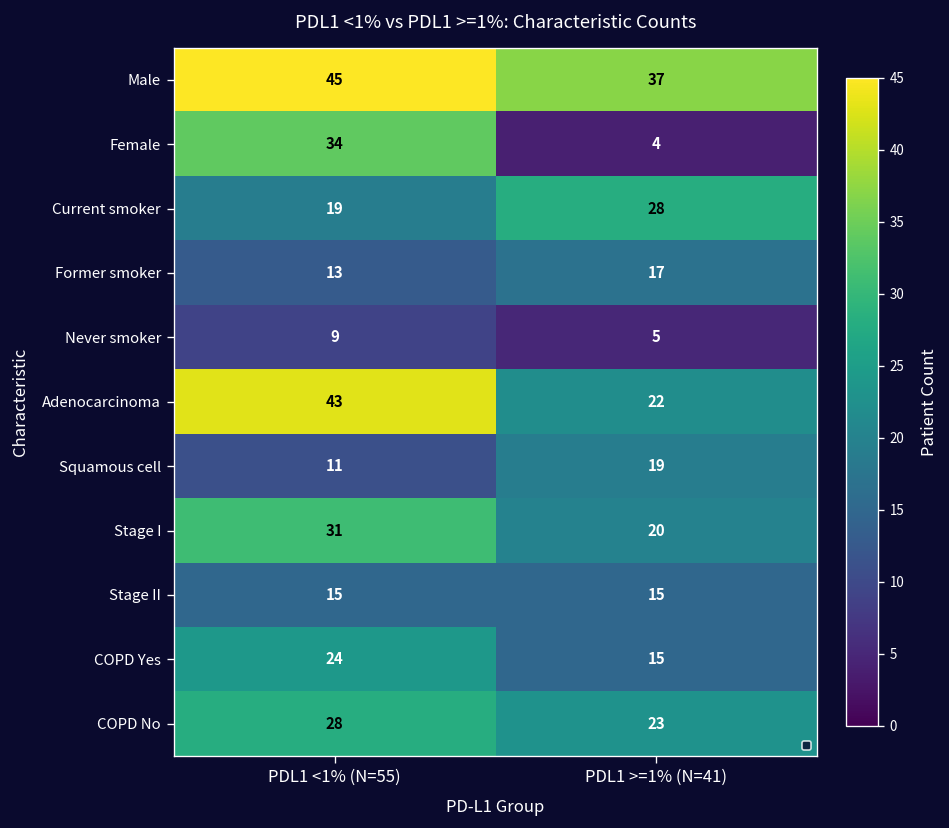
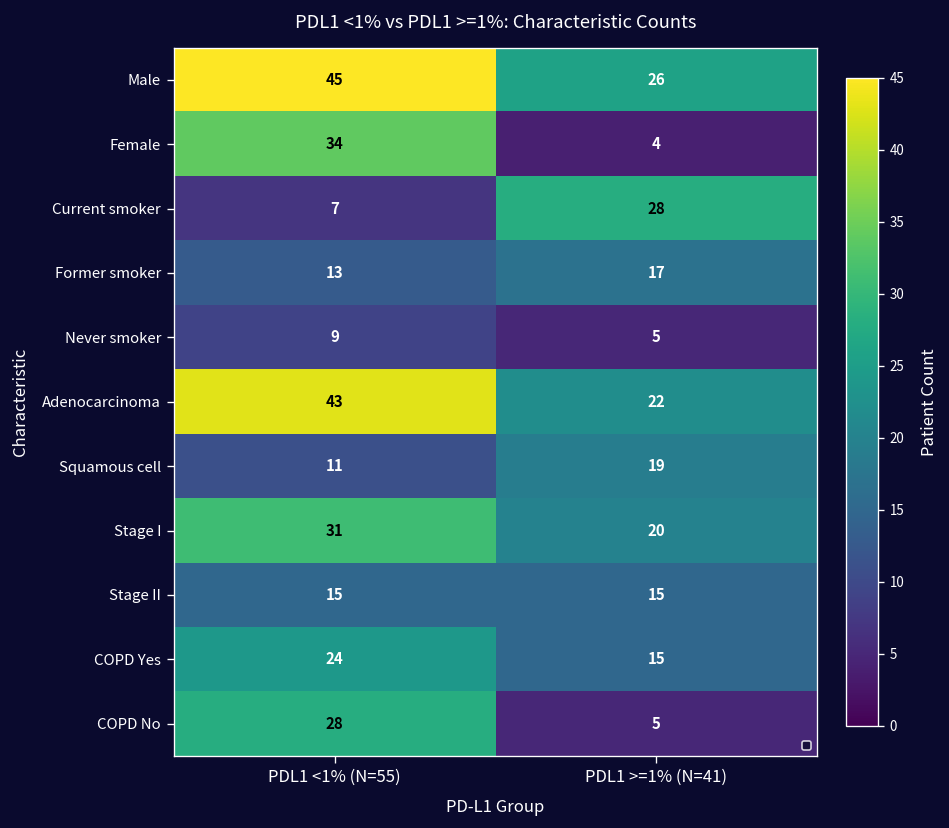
  {
    "Male": {
      "PDL1 <1% (N=55)": 45,
-     "PDL1 >=1% (N=41)": 37
+     "PDL1 >=1% (N=41)": 26
    },
    "Female": {
      "PDL1 <1% (N=55)": 34,
      "PDL1 >=1% (N=41)": 4
    },
    "Current smoker": {
-     "PDL1 <1% (N=55)": 19,
+     "PDL1 <1% (N=55)": 7,
      "PDL1 >=1% (N=41)": 28
    },
    "Former smoker": {
      "PDL1 <1% (N=55)": 13,
      "PDL1 >=1% (N=41)": 17
    },
    "Never smoker": {
      "PDL1 <1% (N=55)": 9,
      "PDL1 >=1% (N=41)": 5
    },
    "Adenocarcinoma": {
      "PDL1 <1% (N=55)": 43,
      "PDL1 >=1% (N=41)": 22
    },
    "Squamous cell": {
      "PDL1 <1% (N=55)": 11,
      "PDL1 >=1% (N=41)": 19
    },
    "Stage I": {
      "PDL1 <1% (N=55)": 31,
      "PDL1 >=1% (N=41)": 20
    },
    "Stage II": {
      "PDL1 <1% (N=55)": 15,
      "PDL1 >=1% (N=41)": 15
    },
    "COPD Yes": {
      "PDL1 <1% (N=55)": 24,
      "PDL1 >=1% (N=41)": 15
    },
    "COPD No": {
      "PDL1 <1% (N=55)": 28,
-     "PDL1 >=1% (N=41)": 23
+     "PDL1 >=1% (N=41)": 5
    }
  }
